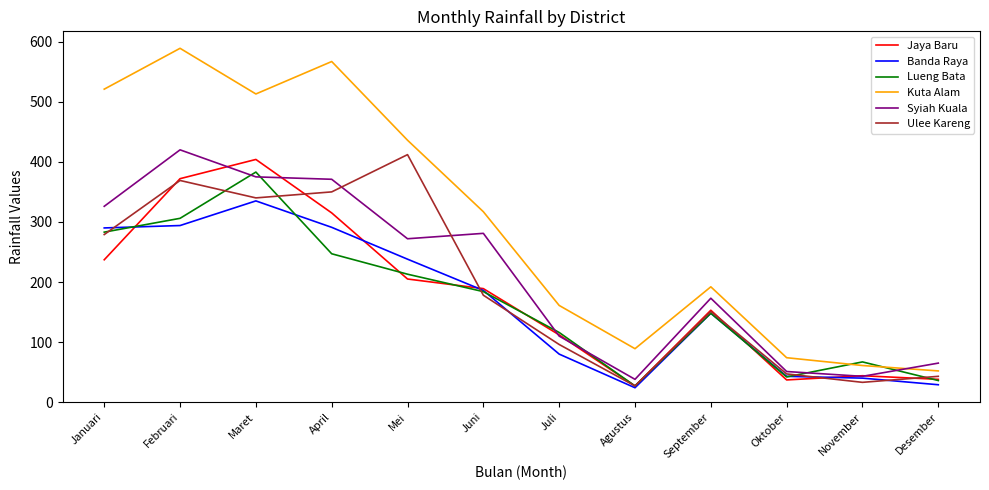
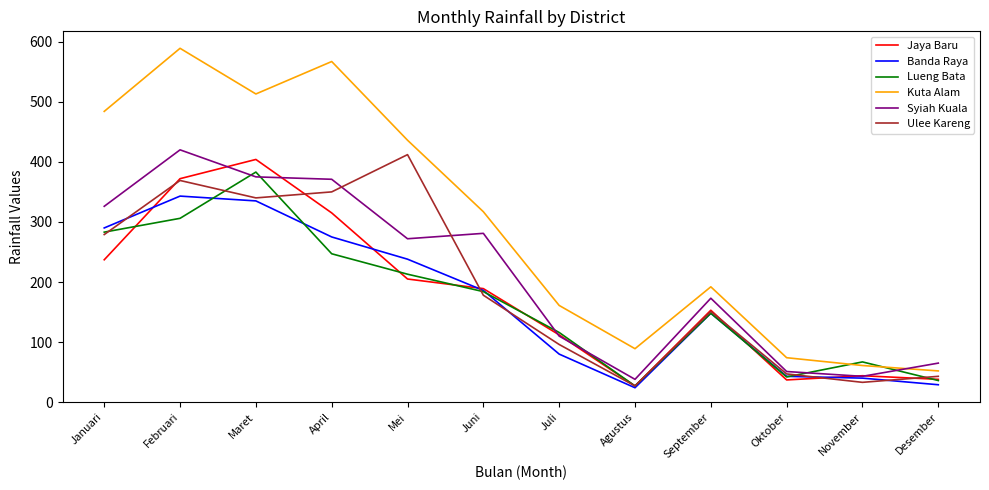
  {
    "Jaya Baru": {
      "Januari": 240,
      "Maret": 400,
      "April": 320,
      "Mei": 210,
      "Oktober": 40
    },
    "Banda Raya": {
      "Januari": 290,
-     "Februari": 290,
+     "Februari": 340,
      "Maret": 340,
-     "April": 290,
+     "April": 280,
      "Mei": 240,
      "Juli": 80,
      "Desember": 30
    },
    "Lueng Bata": {
      "Februari": 310,
      "Maret": 380,
      "April": 250,
      "Mei": 210,
      "November": 70
    },
    "Kuta Alam": {
-     "Januari": 520,
+     "Januari": 480,
      "Februari": 590,
      "Maret": 510,
      "April": 570,
      "Mei": 440,
      "Juni": 320,
      "Juli": 160,
      "Agustus": 90,
      "September": 190,
      "Oktober": 70,
      "November": 60,
      "Desember": 50
    },
    "Syiah Kuala": {
      "Januari": 330,
      "Februari": 420,
      "Maret": 380,
      "April": 370,
      "Mei": 270,
      "Juni": 280,
      "Agustus": 40,
      "September": 170,
      "Desember": 70
    },
    "Ulee Kareng": {
      "Maret": 340,
      "April": 350,
      "Mei": 410,
      "Juni": 180,
      "Juli": 100,
      "November": 30,
      "Desember": 40
    }
  }
